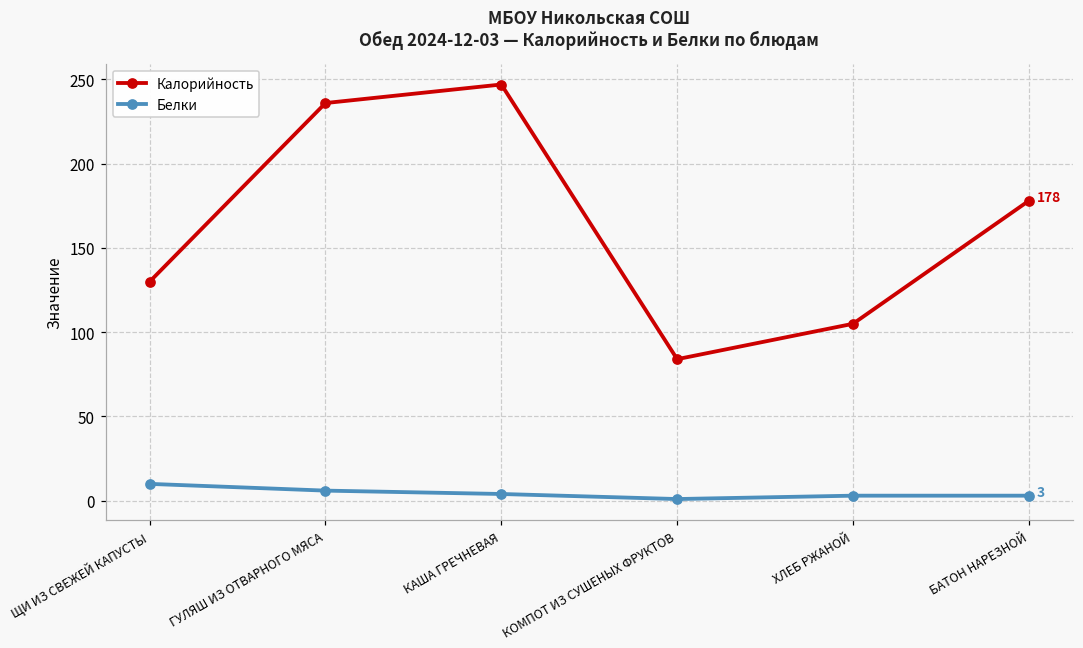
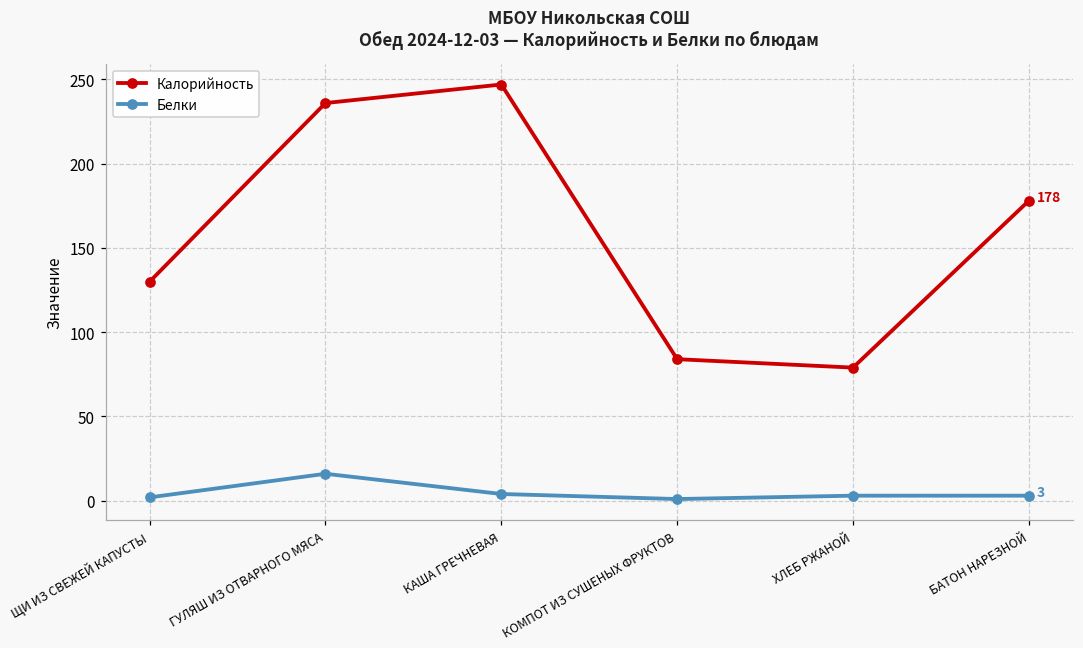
  {
    "Калорийность": {
      "ЩИ ИЗ СВЕЖЕЙ КАПУСТЫ": 130,
      "ГУЛЯШ ИЗ ОТВАРНОГО МЯСА": 236,
      "КАША ГРЕЧНЕВАЯ": 247,
      "КОМПОТ ИЗ СУШЕНЫХ ФРУКТОВ": 84,
-     "ХЛЕБ РЖАНОЙ": 105
+     "ХЛЕБ РЖАНОЙ": 79
    },
    "Белки": {
-     "ЩИ ИЗ СВЕЖЕЙ КАПУСТЫ": 10,
-     "ГУЛЯШ ИЗ ОТВАРНОГО МЯСА": 6,
+     "ЩИ ИЗ СВЕЖЕЙ КАПУСТЫ": 2,
+     "ГУЛЯШ ИЗ ОТВАРНОГО МЯСА": 16,
      "КАША ГРЕЧНЕВАЯ": 4,
      "КОМПОТ ИЗ СУШЕНЫХ ФРУКТОВ": 1,
      "ХЛЕБ РЖАНОЙ": 3
    }
  }
